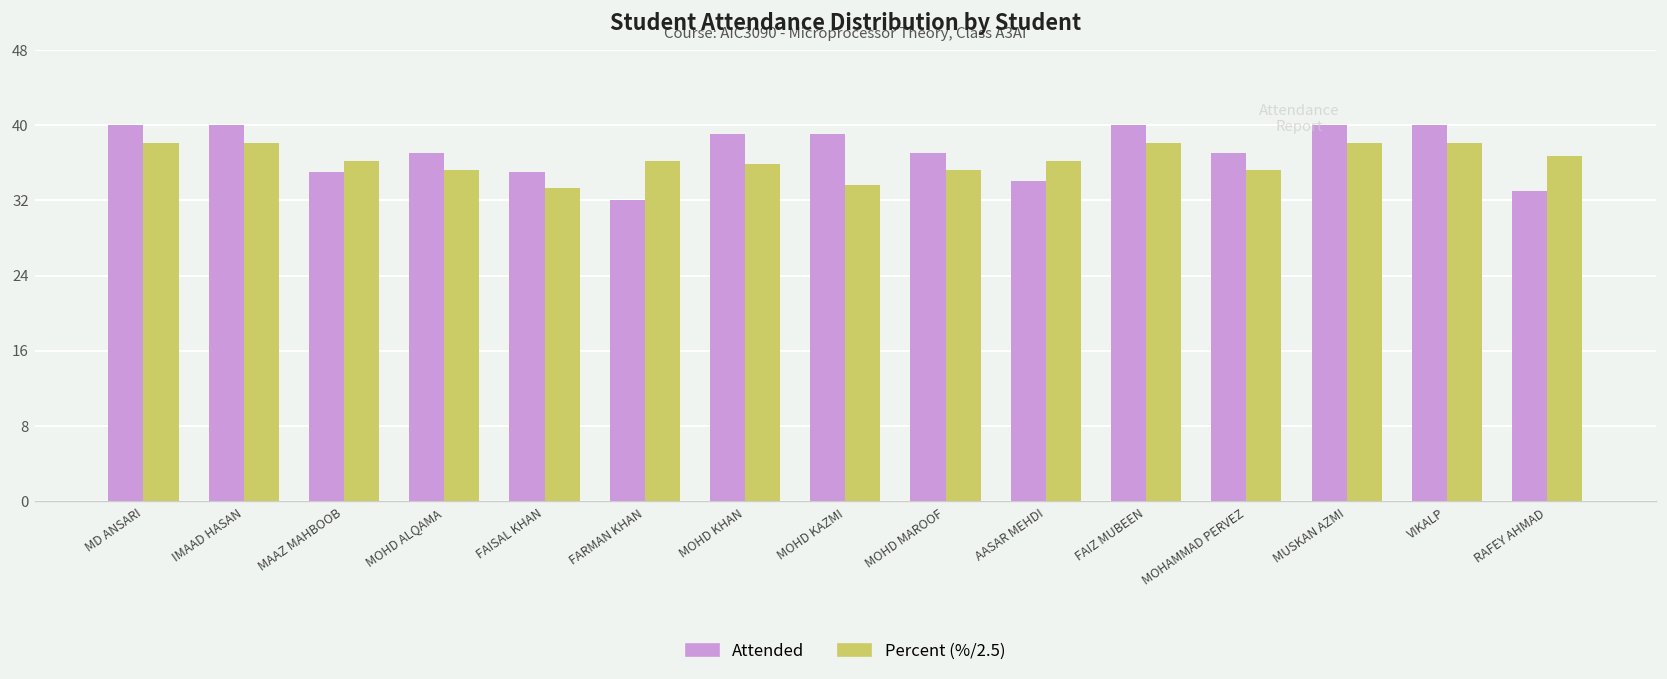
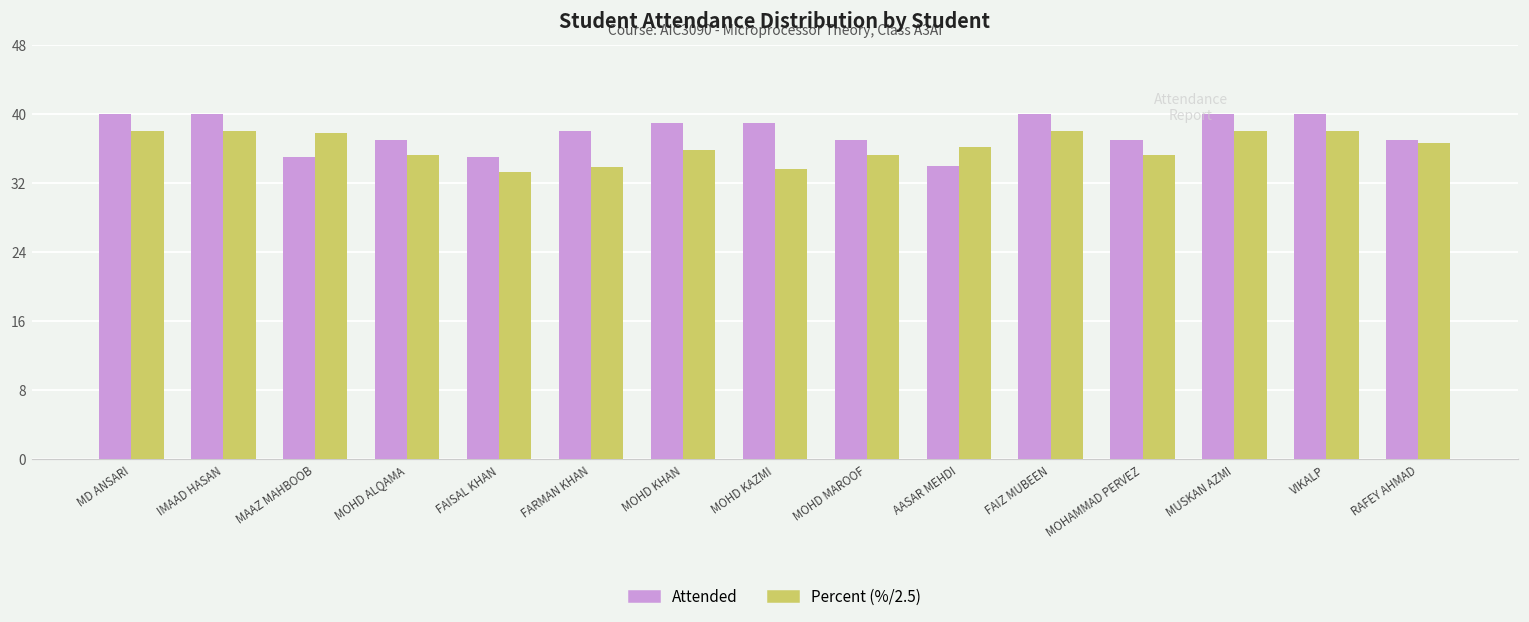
  {
    "Attended": {
      "MD ANSARI": 40,
      "IMAAD HASAN": 40,
      "MAAZ MAHBOOB": 35,
      "MOHD ALQAMA": 37,
      "FAISAL KHAN": 35,
-     "FARMAN KHAN": 32,
+     "FARMAN KHAN": 38,
      "MOHD KHAN": 39,
      "MOHD KAZMI": 39,
      "MOHD MAROOF": 37,
      "AASAR MEHDI": 34,
      "FAIZ MUBEEN": 40,
      "MOHAMMAD PERVEZ": 37,
      "MUSKAN AZMI": 40,
      "VIKALP": 40,
-     "RAFEY AHMAD": 33
+     "RAFEY AHMAD": 37
    },
    "Percent (%/2.5)": {
      "MD ANSARI": 38,
      "IMAAD HASAN": 38,
-     "MAAZ MAHBOOB": 36,
+     "MAAZ MAHBOOB": 38,
      "MOHD ALQAMA": 35,
      "FAISAL KHAN": 33,
-     "FARMAN KHAN": 36,
+     "FARMAN KHAN": 34,
      "MOHD KHAN": 36,
      "MOHD KAZMI": 34,
      "MOHD MAROOF": 35,
      "AASAR MEHDI": 36,
      "FAIZ MUBEEN": 38,
      "MOHAMMAD PERVEZ": 35,
      "MUSKAN AZMI": 38,
      "VIKALP": 38,
      "RAFEY AHMAD": 37
    }
  }
